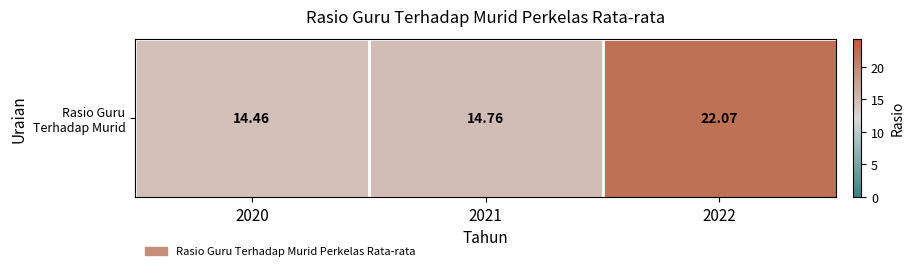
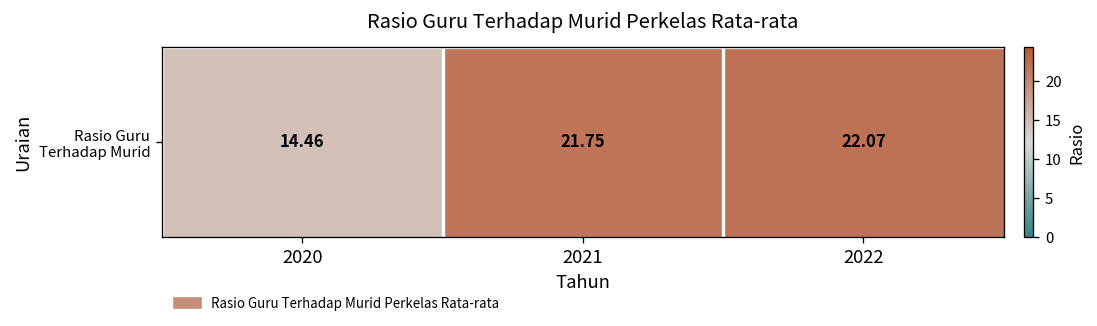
  {
    "Rasio Guru Terhadap Murid": {
      "2020": 14.46,
-     "2021": 14.76,
+     "2021": 21.75,
      "2022": 22.07
    }
  }
